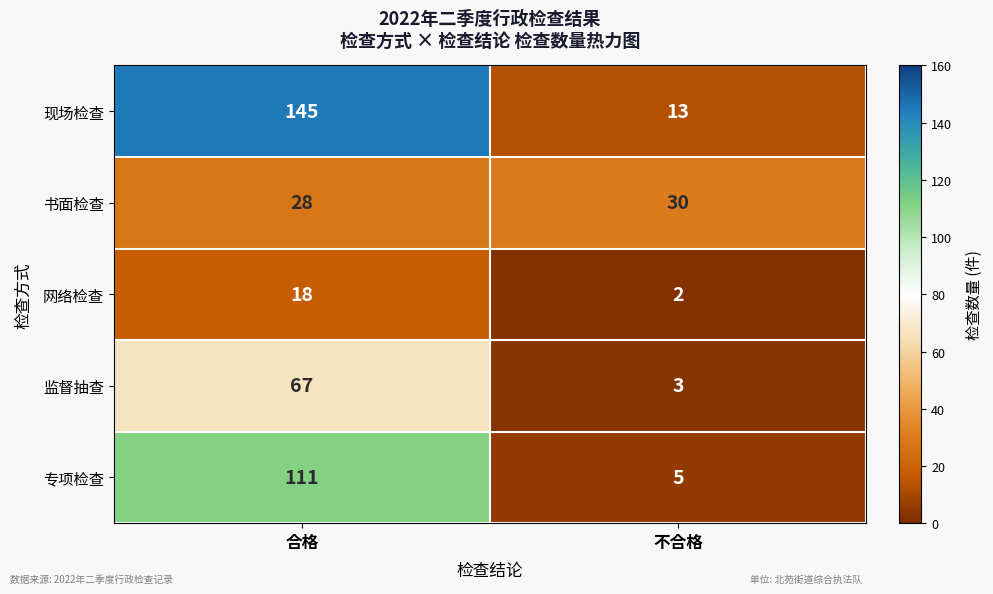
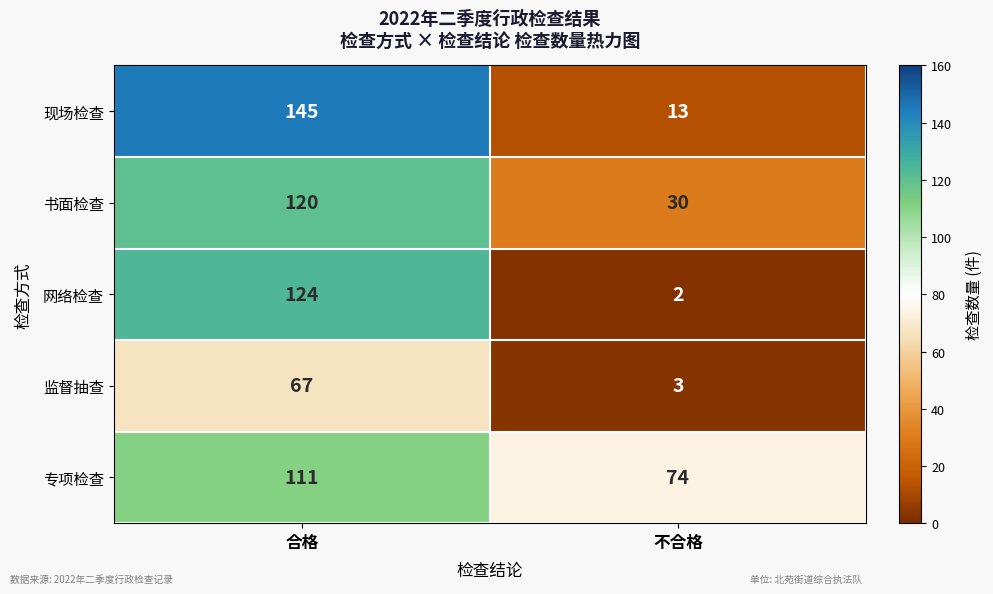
  {
    "现场检查": {
      "合格": 145,
      "不合格": 13
    },
    "书面检查": {
-     "合格": 28,
+     "合格": 120,
      "不合格": 30
    },
    "网络检查": {
-     "合格": 18,
+     "合格": 124,
      "不合格": 2
    },
    "监督抽查": {
      "合格": 67,
      "不合格": 3
    },
    "专项检查": {
      "合格": 111,
-     "不合格": 5
+     "不合格": 74
    }
  }
